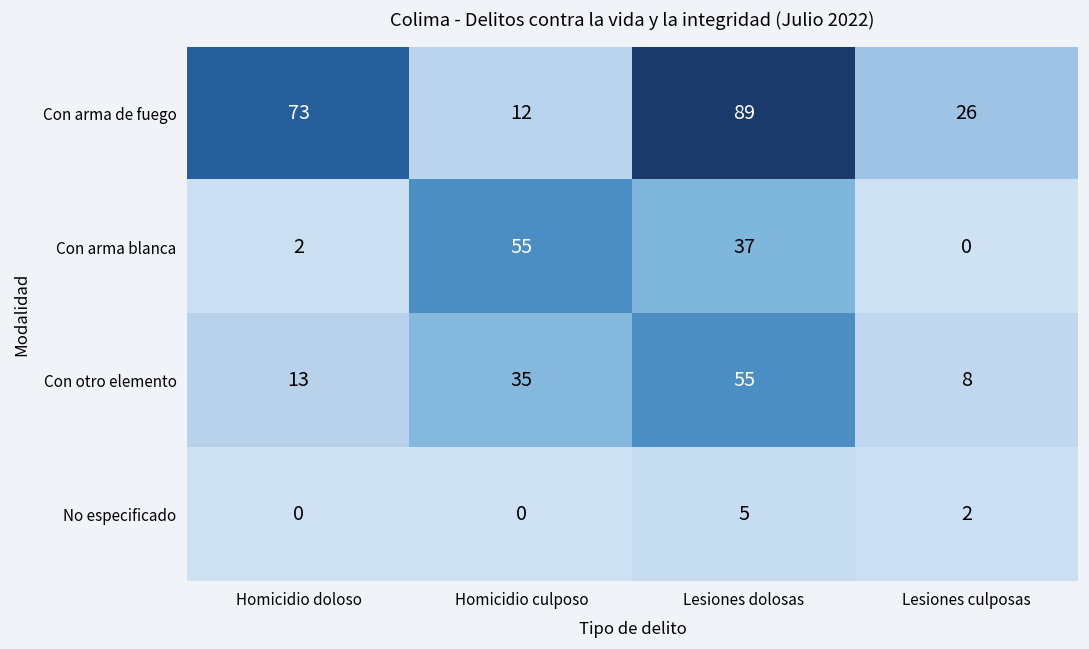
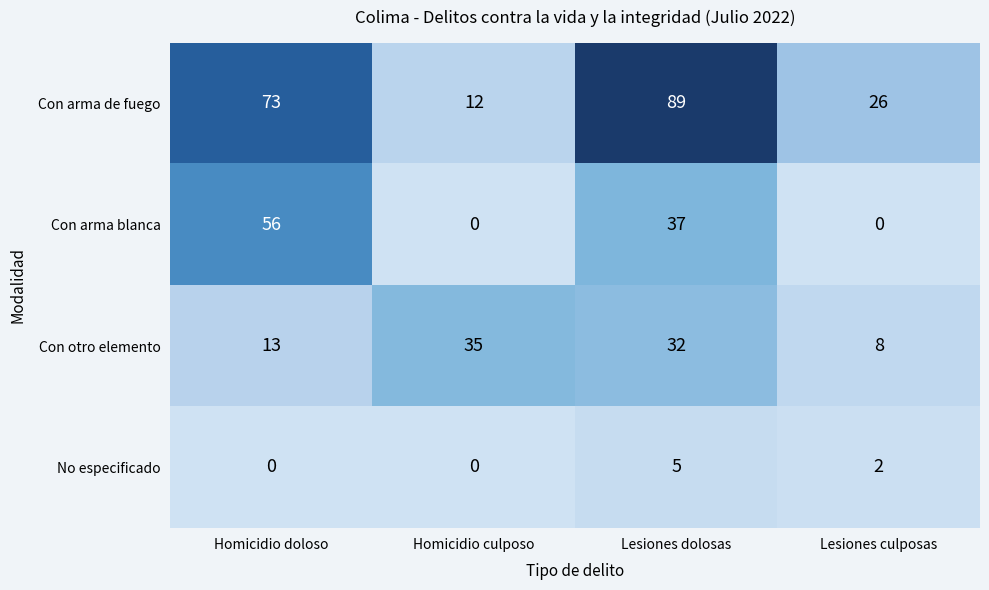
  {
    "Con arma de fuego": {
      "Homicidio doloso": 73,
      "Homicidio culposo": 12,
      "Lesiones dolosas": 89,
      "Lesiones culposas": 26
    },
    "Con arma blanca": {
-     "Homicidio doloso": 2,
-     "Homicidio culposo": 55,
+     "Homicidio doloso": 56,
+     "Homicidio culposo": 0,
      "Lesiones dolosas": 37,
      "Lesiones culposas": 0
    },
    "Con otro elemento": {
      "Homicidio doloso": 13,
      "Homicidio culposo": 35,
-     "Lesiones dolosas": 55,
+     "Lesiones dolosas": 32,
      "Lesiones culposas": 8
    },
    "No especificado": {
      "Homicidio doloso": 0,
      "Homicidio culposo": 0,
      "Lesiones dolosas": 5,
      "Lesiones culposas": 2
    }
  }
